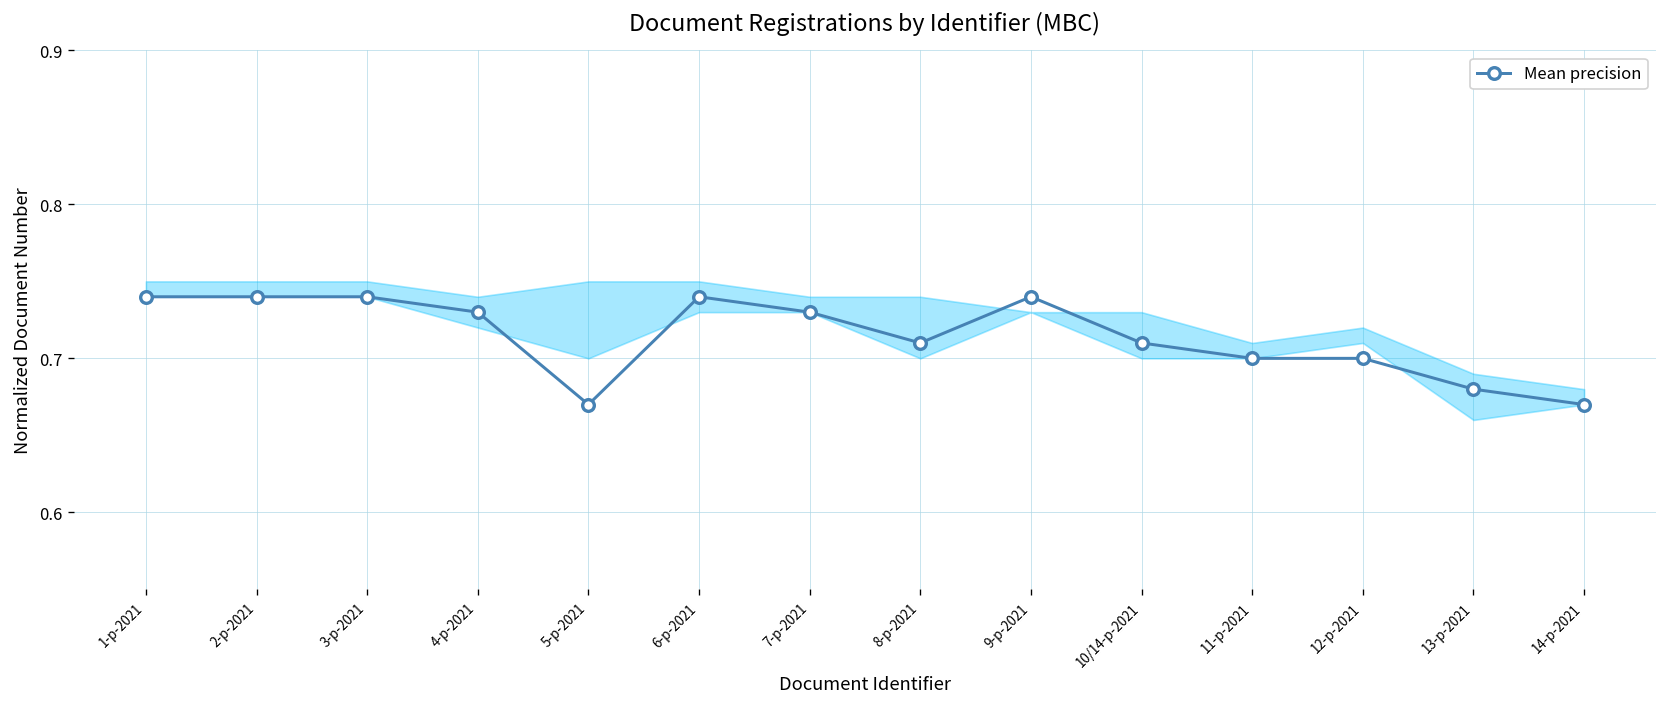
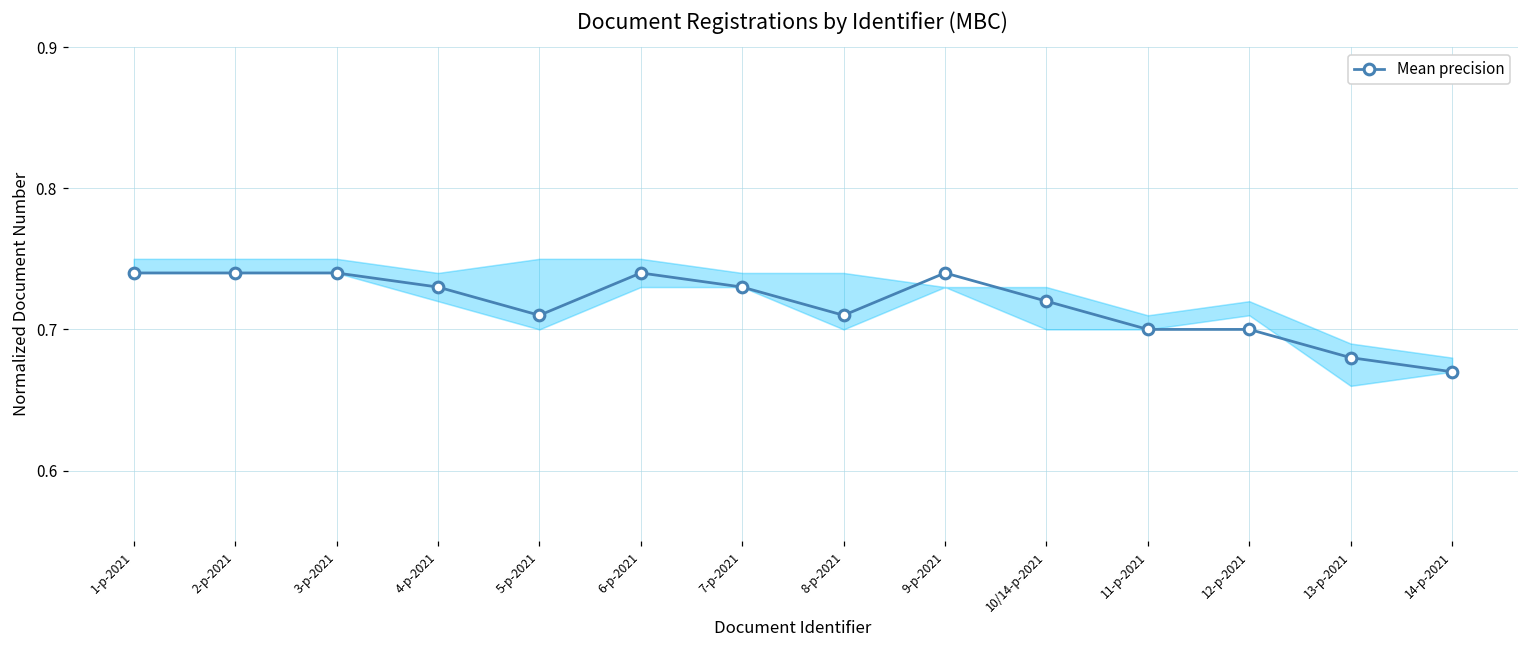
  {
    "Mean precision": {
      "1-р-2021": 0.740,
      "2-р-2021": 0.740,
      "3-р-2021": 0.740,
      "4-р-2021": 0.730,
-     "5-р-2021": 0.670,
+     "5-р-2021": 0.710,
      "6-р-2021": 0.740,
      "7-р-2021": 0.730,
      "8-р-2021": 0.710,
      "9-р-2021": 0.740,
-     "10/14-р-2021": 0.710,
+     "10/14-р-2021": 0.720,
      "11-р-2021": 0.700,
      "12-р-2021": 0.700,
      "13-р-2021": 0.680,
      "14-р-2021": 0.670
    }
  }
